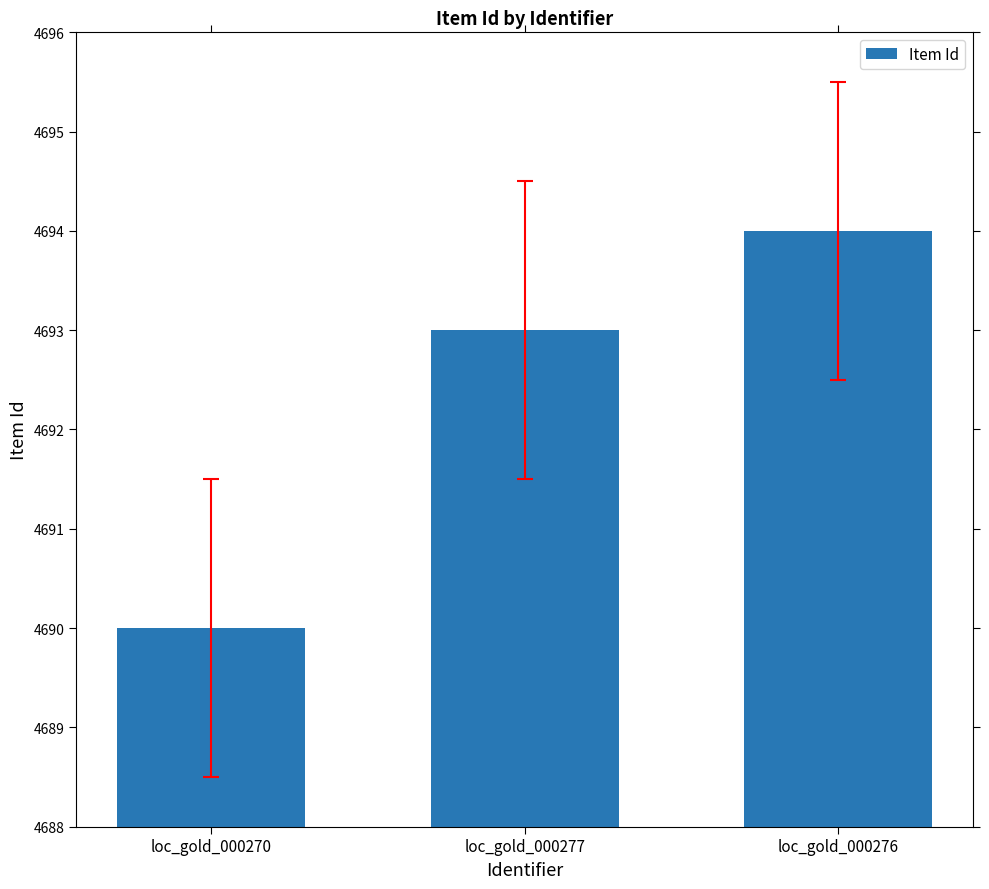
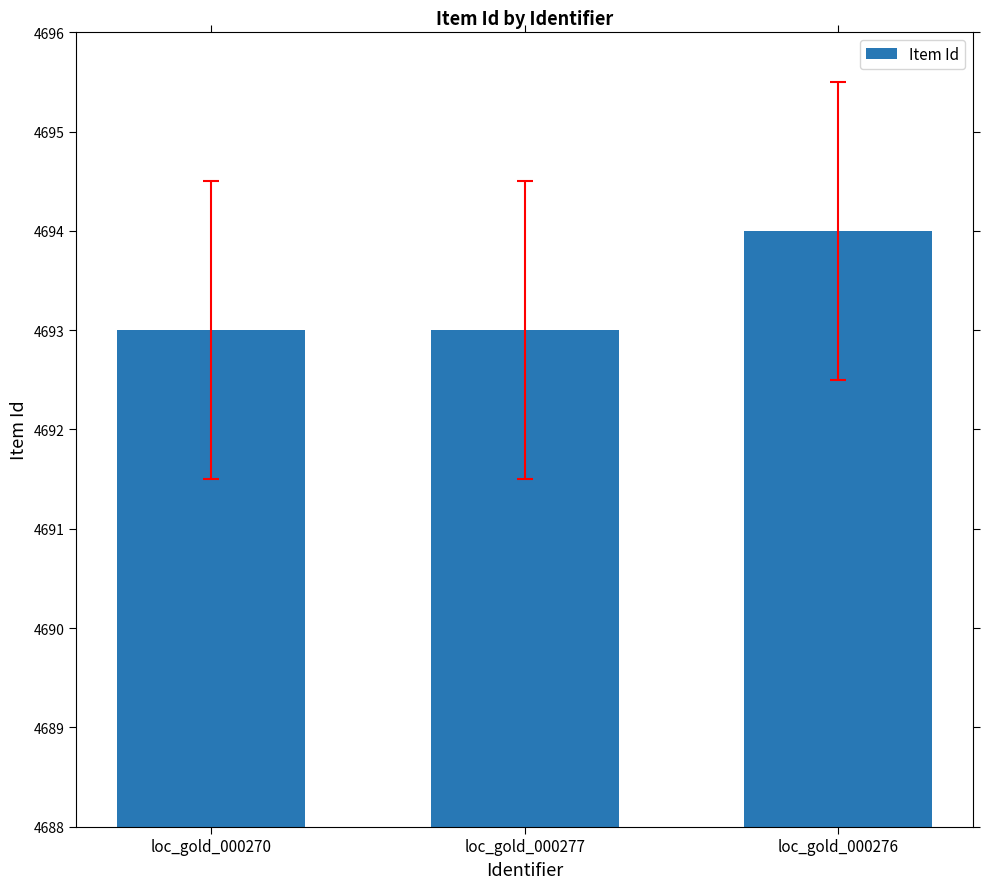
  {
    "Item Id": {
-     "loc_gold_000270": 4690,
+     "loc_gold_000270": 4693,
      "loc_gold_000277": 4693,
      "loc_gold_000276": 4694
    }
  }
